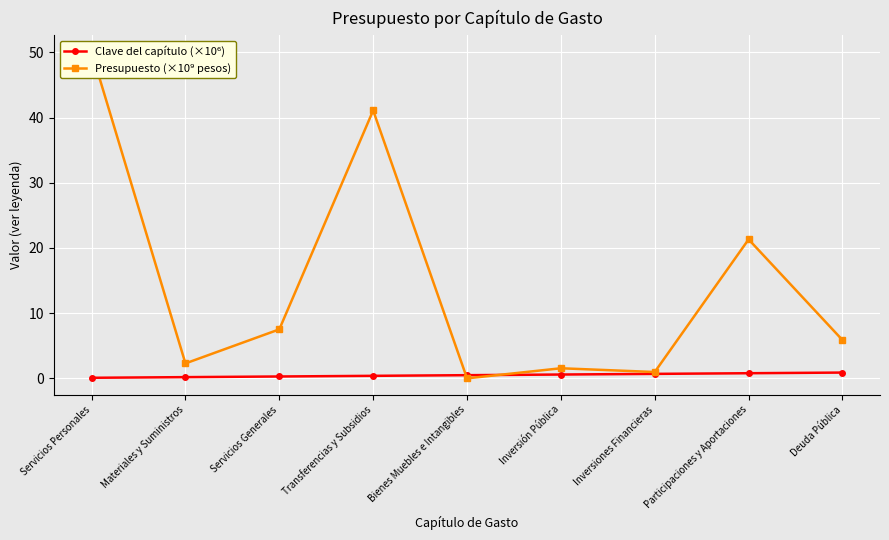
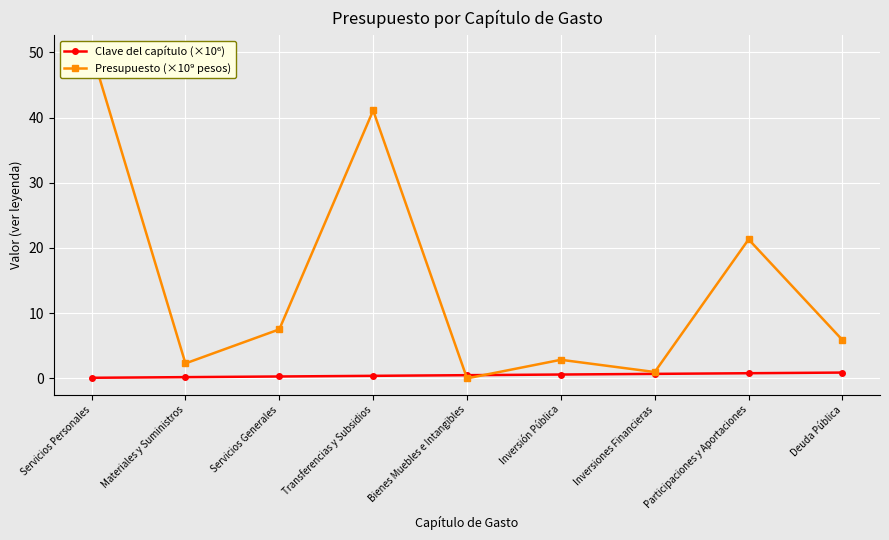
  {
    "Clave del capítulo (×10⁶)": {
      "Servicios Personales": 0,
      "Materiales y Suministros": 0,
      "Servicios Generales": 0,
      "Transferencias y Subsidios": 0,
      "Bienes Muebles e Intangibles": 1,
      "Inversión Pública": 1,
      "Participaciones y Aportaciones": 1,
      "Deuda Pública": 1
    },
    "Presupuesto (×10⁹ pesos)": {
      "Materiales y Suministros": 2,
      "Servicios Generales": 8,
      "Transferencias y Subsidios": 41,
      "Bienes Muebles e Intangibles": 0,
-     "Inversión Pública": 2,
+     "Inversión Pública": 3,
      "Participaciones y Aportaciones": 21,
      "Deuda Pública": 6
    }
  }
